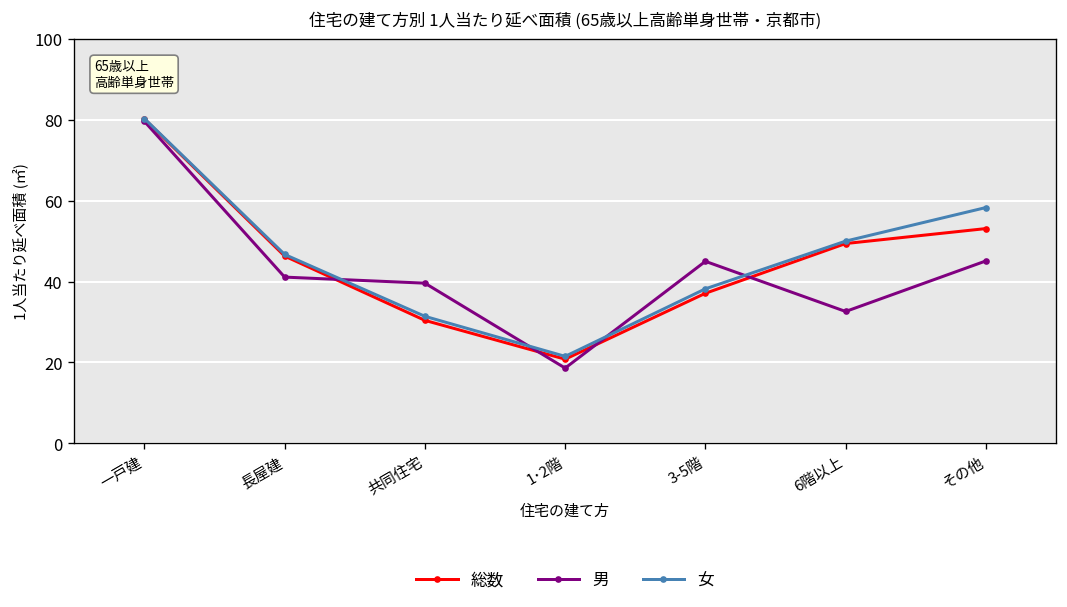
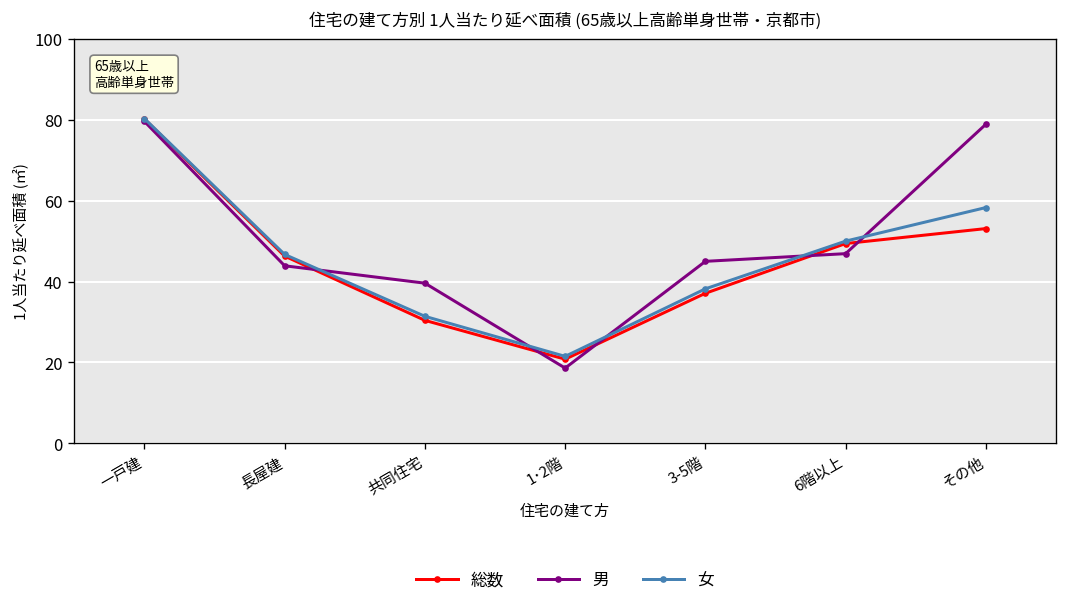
  {
    "総数": {
      "共同住宅": 30,
      "3-5階": 37,
      "その他": 53
    },
    "男": {
-     "長屋建": 41,
+     "長屋建": 44,
      "共同住宅": 40,
      "1･2階": 19,
      "3-5階": 45,
-     "6階以上": 33,
-     "その他": 45
+     "6階以上": 47,
+     "その他": 79
    },
    "女": {
      "共同住宅": 31,
      "3-5階": 38,
      "その他": 58
    }
  }
